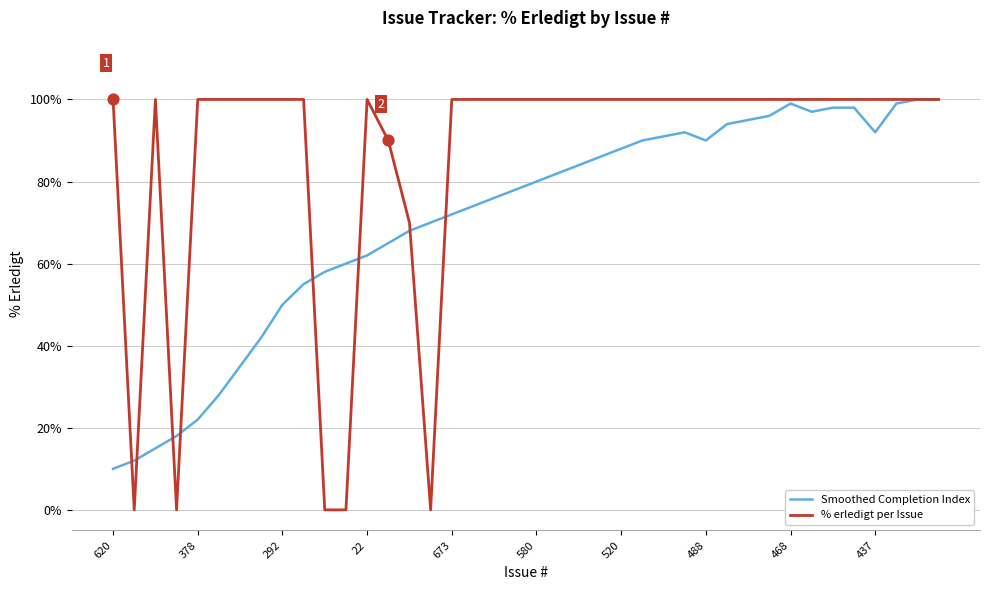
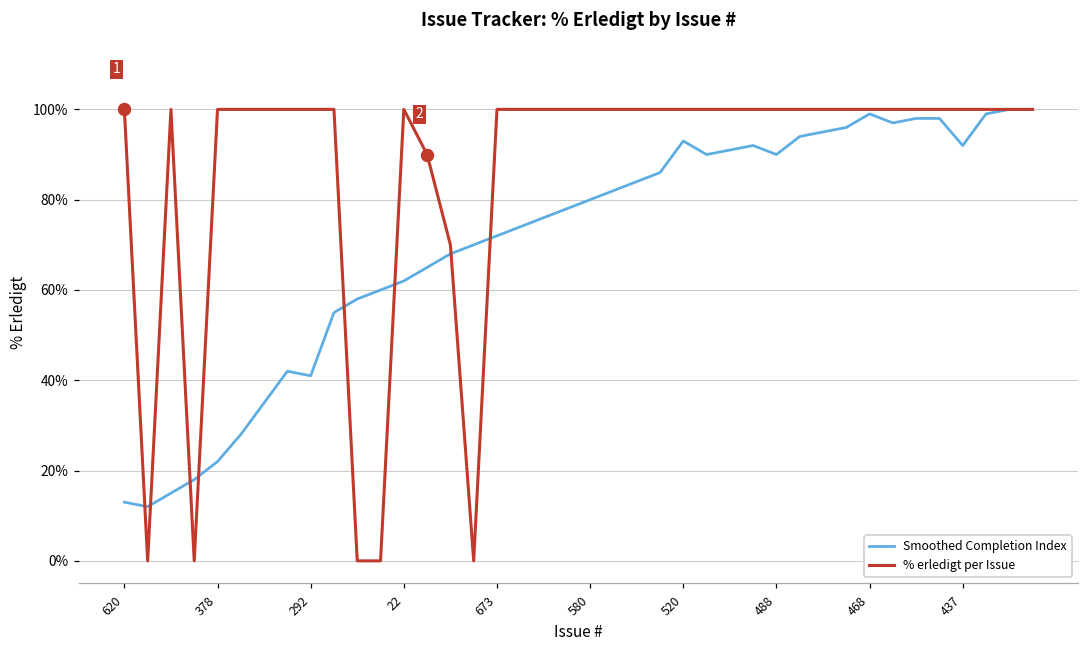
  {
    "Smoothed Completion Index": {
-     "620": "10%",
+     "620": "13%",
      "378": "22%",
-     "292": "50%",
+     "292": "41%",
      "673": "72%",
      "580": "80%",
-     "520": "88%",
+     "520": "93%",
      "488": "90%",
      "468": "99%",
      "437": "92%"
    }
  }
